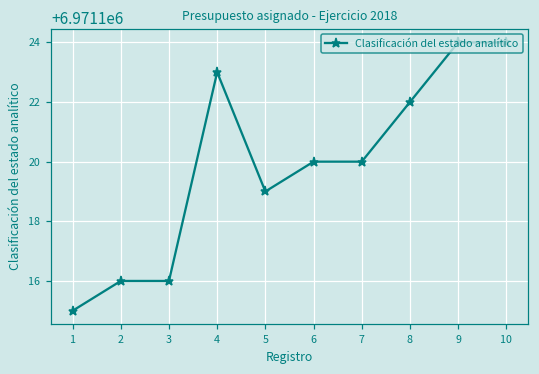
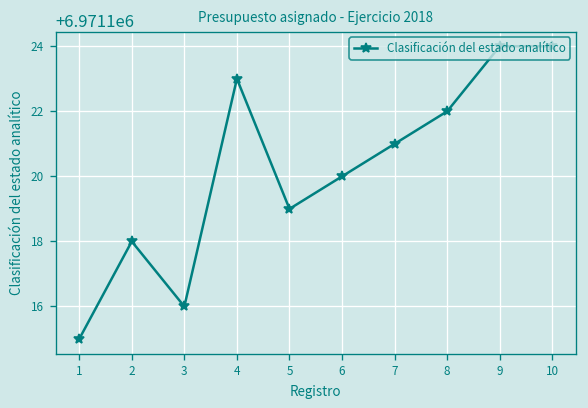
  {
    "1": 6971115,
-   "2": 6971116,
+   "2": 6971118,
    "3": 6971116,
    "4": 6971123,
    "5": 6971119,
    "6": 6971120,
-   "7": 6971120,
+   "7": 6971121,
    "8": 6971122
  }
